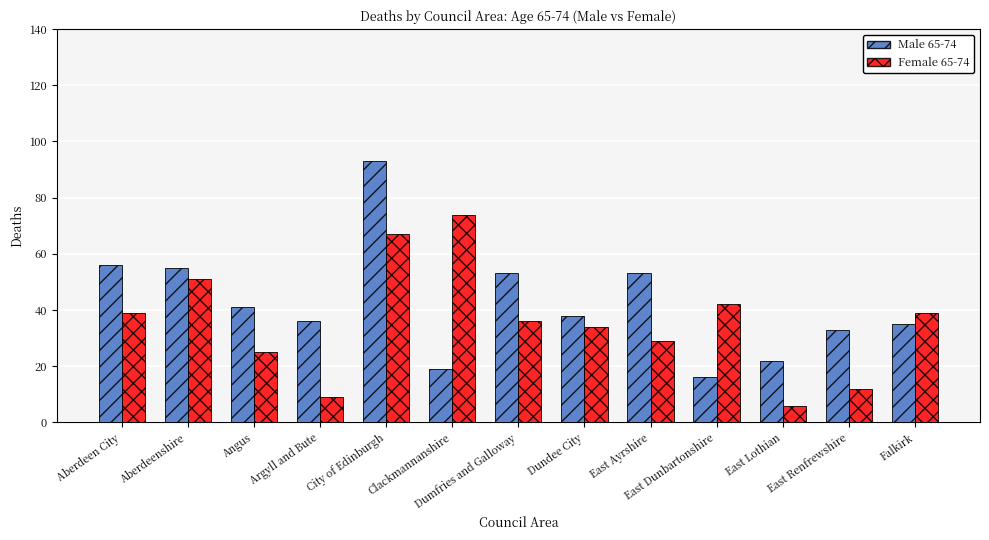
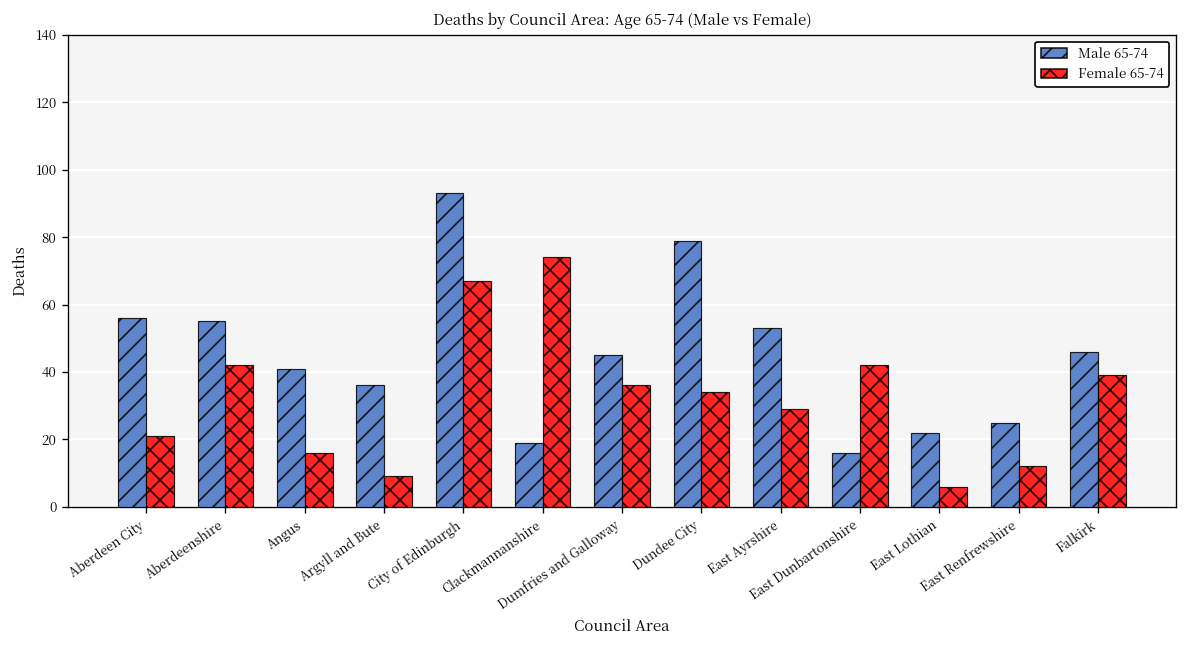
  {
    "Male 65-74": {
      "Aberdeen City": 56,
      "Aberdeenshire": 55,
      "Angus": 41,
      "Argyll and Bute": 36,
      "City of Edinburgh": 93,
      "Clackmannanshire": 19,
-     "Dumfries and Galloway": 53,
-     "Dundee City": 38,
+     "Dumfries and Galloway": 45,
+     "Dundee City": 79,
      "East Ayrshire": 53,
      "East Dunbartonshire": 16,
      "East Lothian": 22,
-     "East Renfrewshire": 33,
-     "Falkirk": 35
+     "East Renfrewshire": 25,
+     "Falkirk": 46
    },
    "Female 65-74": {
-     "Aberdeen City": 39,
-     "Aberdeenshire": 51,
-     "Angus": 25,
+     "Aberdeen City": 21,
+     "Aberdeenshire": 42,
+     "Angus": 16,
      "Argyll and Bute": 9,
      "City of Edinburgh": 67,
      "Clackmannanshire": 74,
      "Dumfries and Galloway": 36,
      "Dundee City": 34,
      "East Ayrshire": 29,
      "East Dunbartonshire": 42,
      "East Lothian": 6,
      "East Renfrewshire": 12,
      "Falkirk": 39
    }
  }
